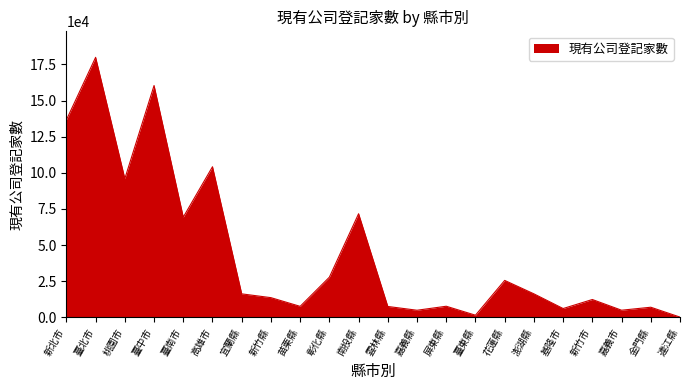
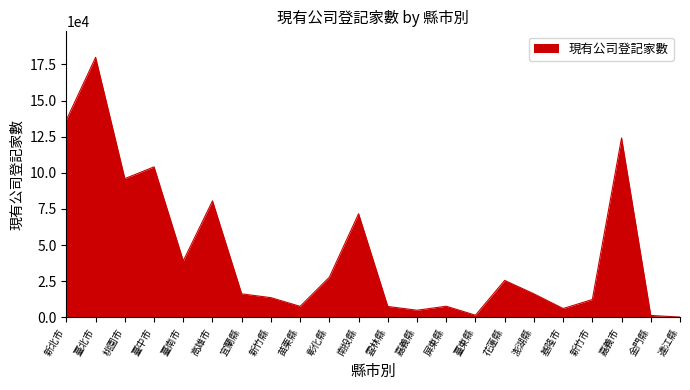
  {
    "新北市": 137000,
    "臺北市": 180000,
    "桃園市": 96000,
-   "臺中市": 160000,
-   "臺南市": 69000,
-   "高雄市": 104000,
+   "臺中市": 104000,
+   "臺南市": 39000,
+   "高雄市": 81000,
    "宜蘭縣": 16000,
    "新竹縣": 14000,
    "苗栗縣": 8000,
    "彰化縣": 28000,
    "南投縣": 72000,
    "雲林縣": 8000,
    "嘉義縣": 5000,
    "屏東縣": 8000,
    "臺東縣": 2000,
    "花蓮縣": 26000,
    "澎湖縣": 16000,
    "基隆市": 6000,
    "新竹市": 12000,
-   "嘉義市": 5000,
-   "金門縣": 7000,
+   "嘉義市": 124000,
+   "金門縣": 1000,
    "連江縣": 0
  }
